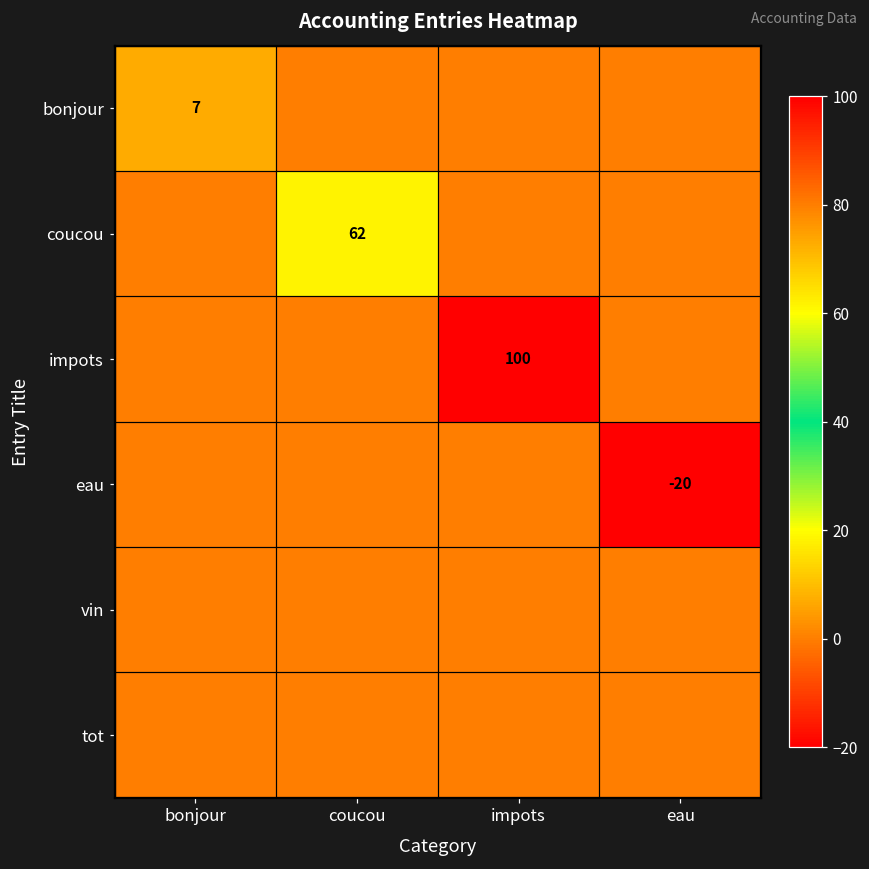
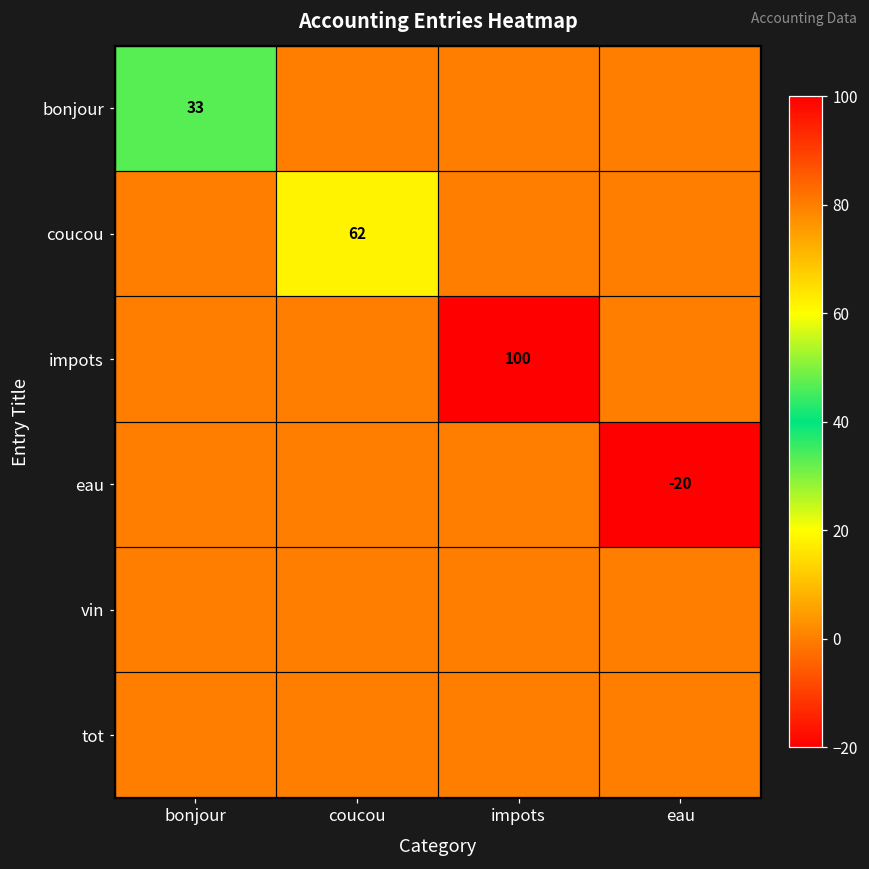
  {
    "bonjour": {
-     "bonjour": 7
+     "bonjour": 33
    },
    "coucou": {
      "coucou": 62
    },
    "impots": {
      "impots": 100
    },
    "eau": {
      "eau": -20
    }
  }
